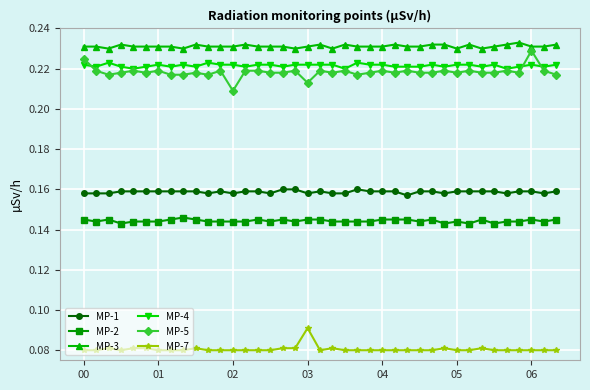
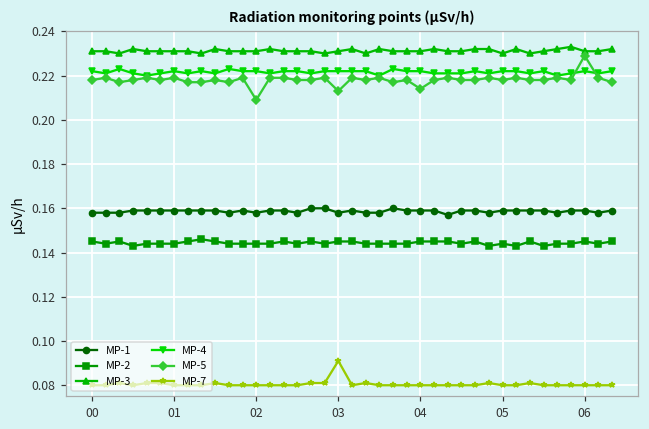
  {
    "MP-5": {
-     "00": 0.225,
+     "00": 0.218,
      "01": 0.219,
      "02": 0.209,
      "03": 0.213,
-     "04": 0.219,
+     "04": 0.214,
      "05": 0.218,
      "06": 0.229
    },
    "MP-7": {
      "02": 0.080,
      "03": 0.091,
      "04": 0.080,
      "05": 0.080,
      "06": 0.080
    }
  }
